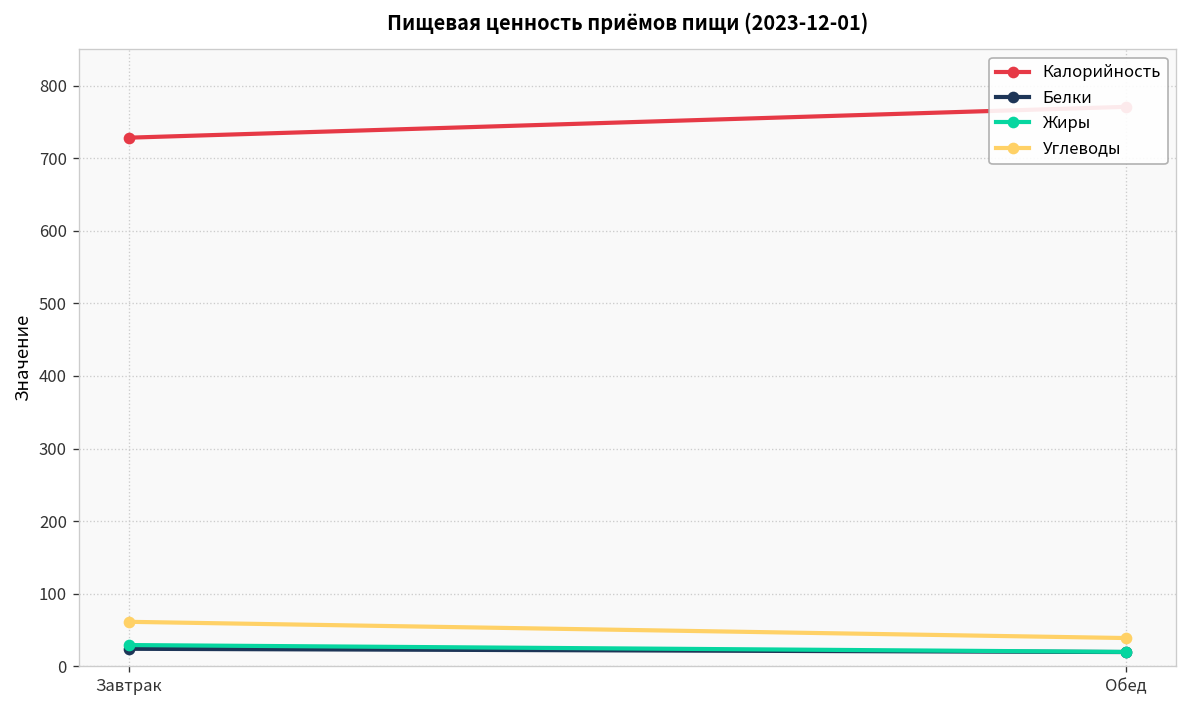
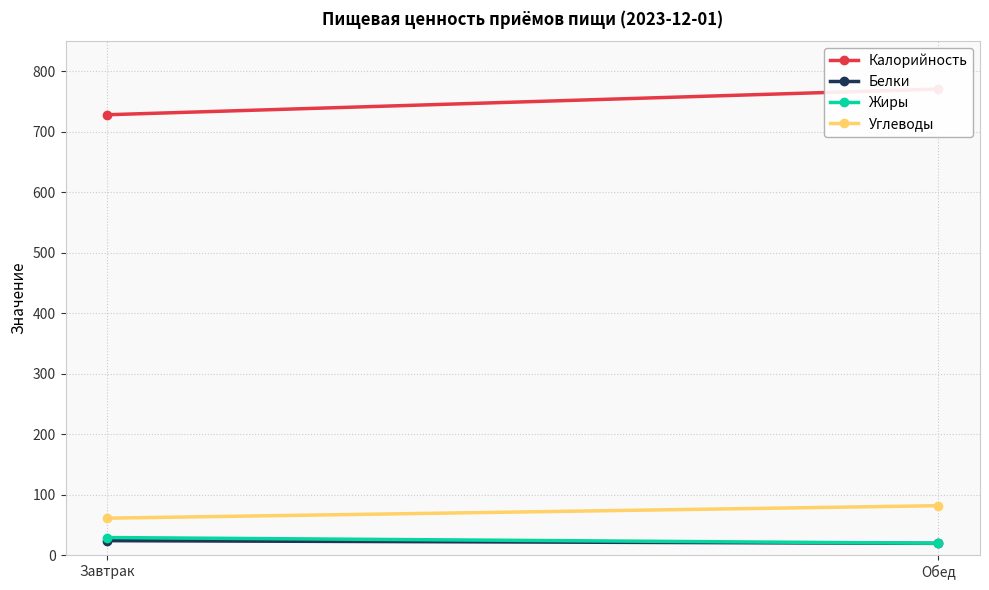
  {
    "Калорийность": {
      "Завтрак": 730
    },
    "Белки": {
      "Завтрак": 20
    },
    "Жиры": {
      "Завтрак": 30
    },
    "Углеводы": {
      "Завтрак": 60,
-     "Обед": 40
+     "Обед": 80
    }
  }
